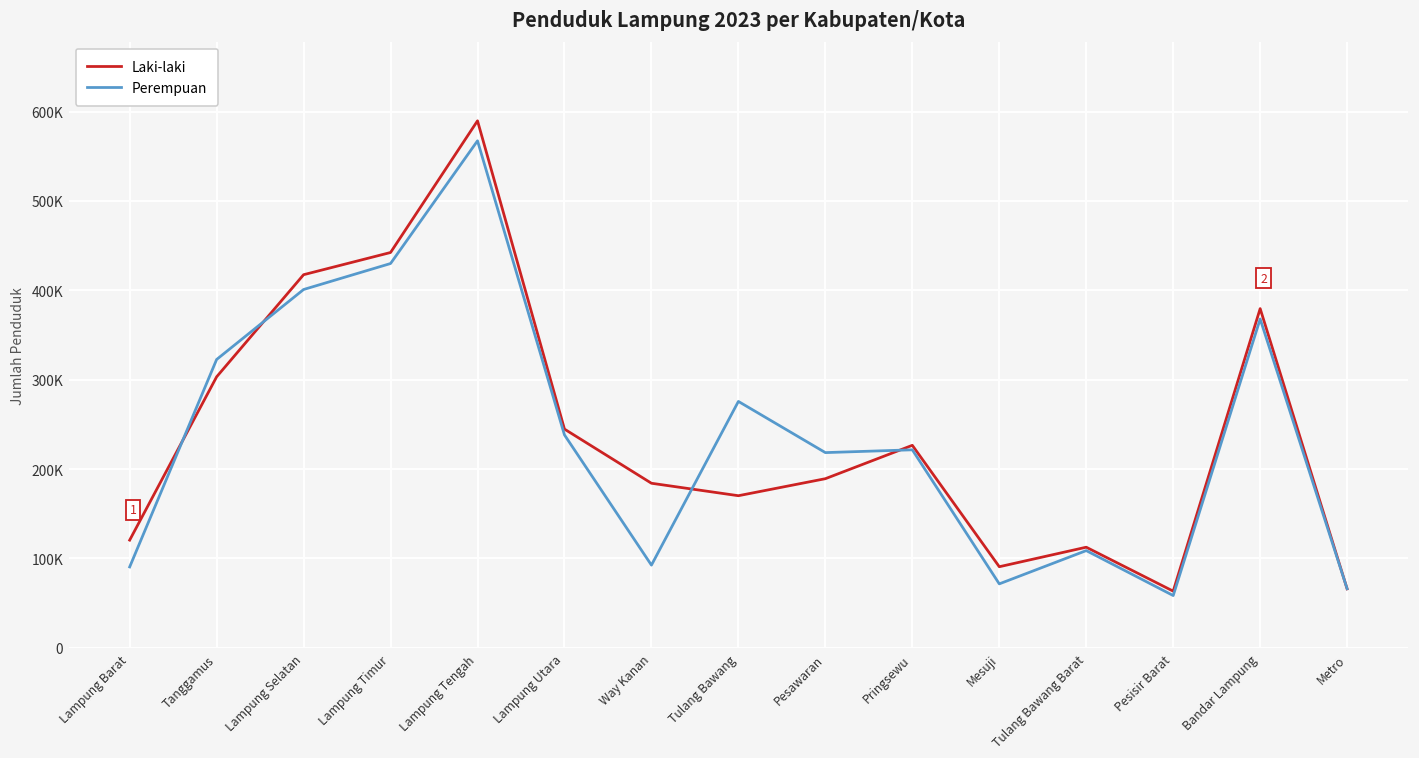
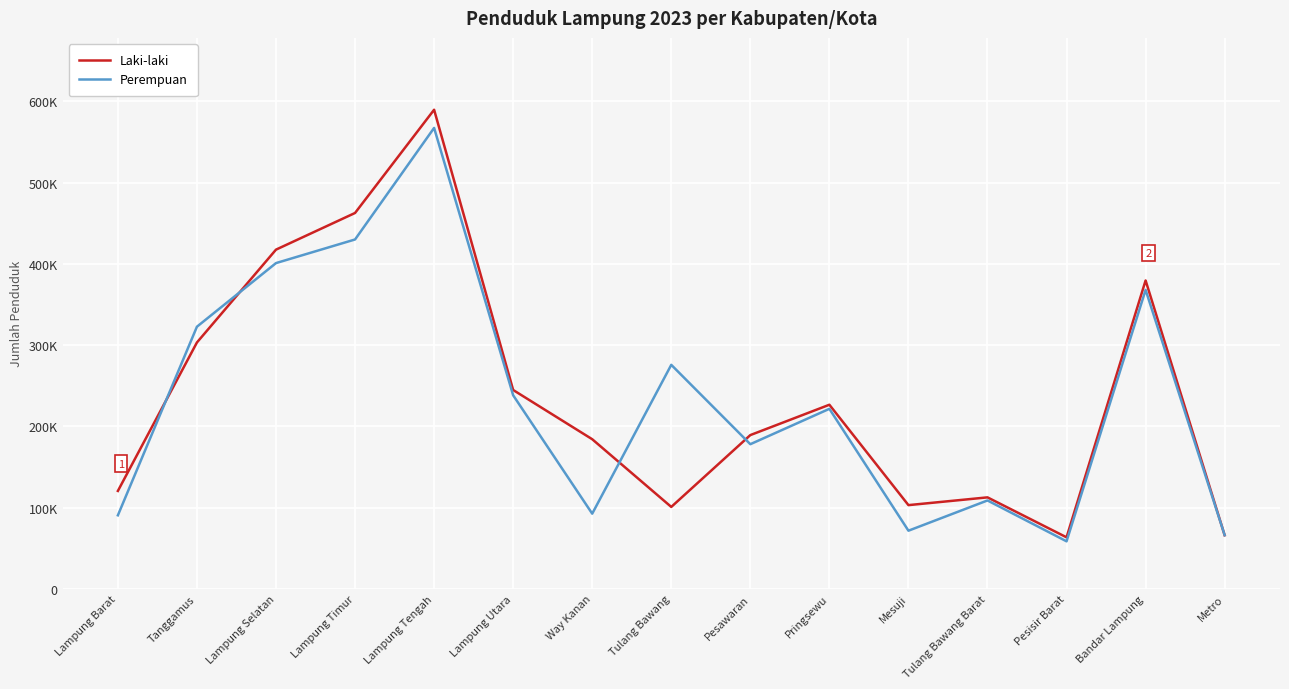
  {
    "Laki-laki": {
      "Tanggamus": 300000,
      "Lampung Selatan": 420000,
-     "Lampung Timur": 440000,
+     "Lampung Timur": 460000,
      "Lampung Tengah": 590000,
      "Lampung Utara": 240000,
      "Way Kanan": 180000,
-     "Tulang Bawang": 170000,
+     "Tulang Bawang": 100000,
      "Pesawaran": 190000,
      "Pringsewu": 230000,
-     "Mesuji": 90000,
+     "Mesuji": 100000,
      "Tulang Bawang Barat": 110000,
      "Pesisir Barat": 60000
    },
    "Perempuan": {
      "Lampung Barat": 90000,
      "Tanggamus": 320000,
      "Lampung Selatan": 400000,
      "Lampung Timur": 430000,
      "Lampung Tengah": 570000,
      "Lampung Utara": 240000,
      "Way Kanan": 90000,
      "Tulang Bawang": 280000,
-     "Pesawaran": 220000,
+     "Pesawaran": 180000,
      "Pringsewu": 220000,
      "Mesuji": 70000,
      "Tulang Bawang Barat": 110000,
      "Pesisir Barat": 60000,
      "Bandar Lampung": 370000
    }
  }
